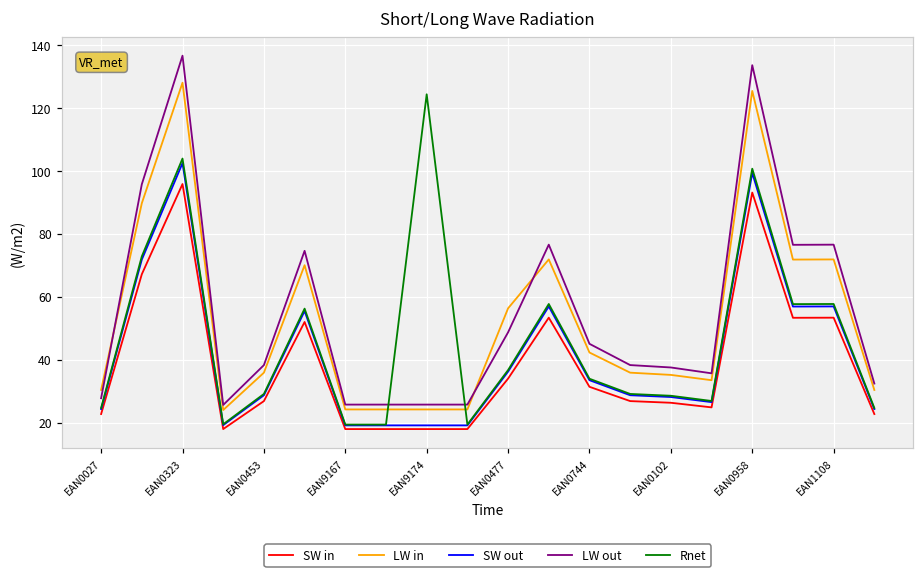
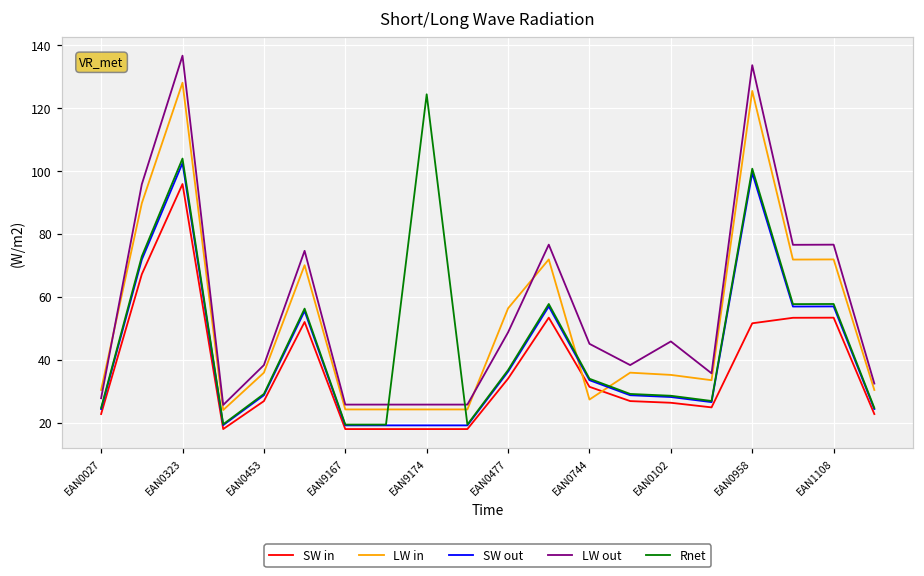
  {
    "SW in": {
      "EAN0027": 23,
      "EAN0323": 96,
      "EAN0453": 27,
      "EAN9167": 18,
      "EAN9174": 18,
      "EAN0477": 34,
      "EAN0744": 31,
      "EAN0102": 26,
-     "EAN0958": 93,
+     "EAN0958": 52,
      "EAN1108": 53
    },
    "LW in": {
      "EAN0027": 30,
      "EAN0323": 128,
      "EAN0453": 36,
      "EAN9167": 24,
      "EAN9174": 24,
      "EAN0477": 56,
-     "EAN0744": 42,
+     "EAN0744": 27,
      "EAN0102": 35,
      "EAN0958": 125,
      "EAN1108": 72
    },
    "SW out": {
      "EAN0323": 103,
      "EAN9174": 19,
      "EAN0958": 99
    },
    "LW out": {
      "EAN0027": 28,
      "EAN0323": 137,
      "EAN0453": 38,
      "EAN9167": 26,
      "EAN9174": 26,
      "EAN0477": 49,
      "EAN0744": 45,
-     "EAN0102": 38,
+     "EAN0102": 46,
      "EAN0958": 134,
      "EAN1108": 77
    },
    "Rnet": {
      "EAN0323": 104,
      "EAN9174": 124,
      "EAN0958": 101
    }
  }
